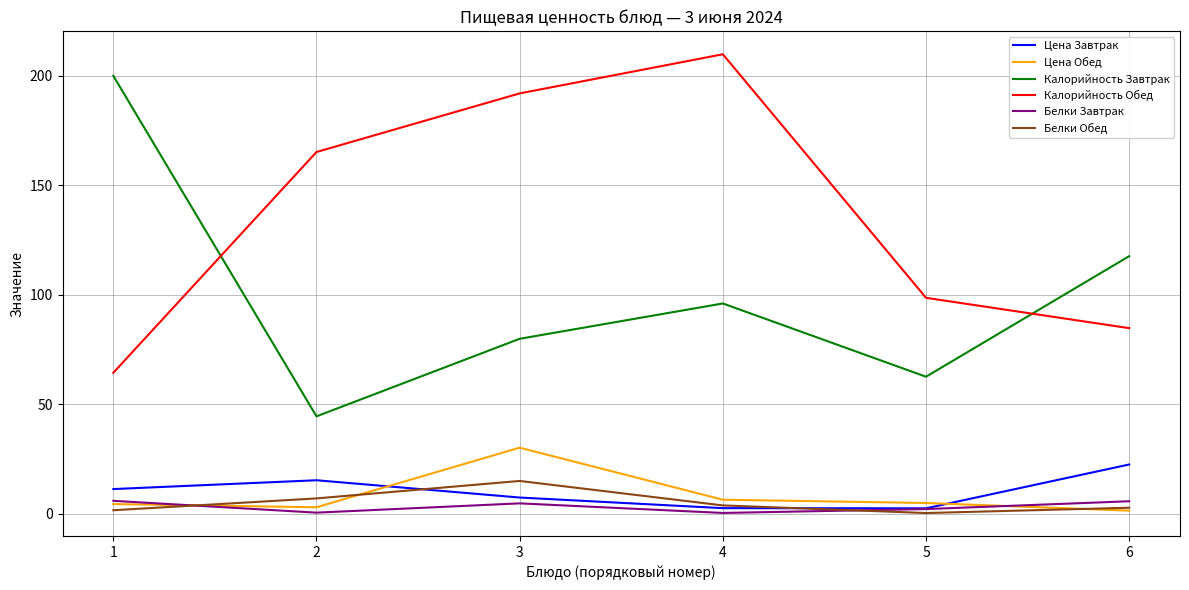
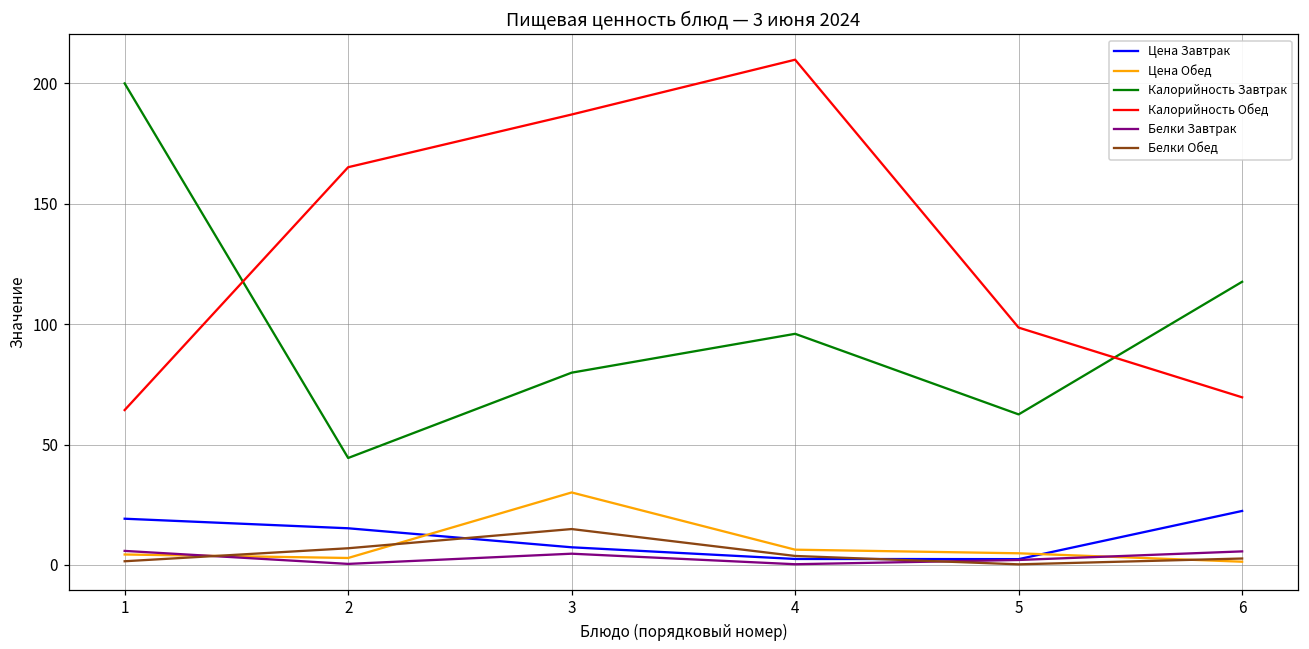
  {
    "Цена Завтрак": {
-     "1": 11,
+     "1": 19,
      "2": 15,
      "3": 7,
      "4": 2,
      "6": 22
    },
    "Цена Обед": {
      "1": 4,
      "2": 3,
      "3": 30,
      "4": 6,
      "5": 5,
      "6": 1
    },
    "Калорийность Завтрак": {
      "1": 200,
      "2": 44,
      "3": 80,
      "4": 96,
      "5": 63,
      "6": 118
    },
    "Калорийность Обед": {
      "1": 64,
      "2": 165,
-     "3": 192,
+     "3": 187,
      "4": 210,
      "5": 99,
-     "6": 85
+     "6": 70
    },
    "Белки Завтрак": {
      "1": 6,
      "2": 0,
      "3": 5,
      "4": 0,
      "6": 6
    },
    "Белки Обед": {
      "1": 2,
      "2": 7,
      "3": 15,
      "4": 4,
      "5": 0,
      "6": 3
    }
  }
